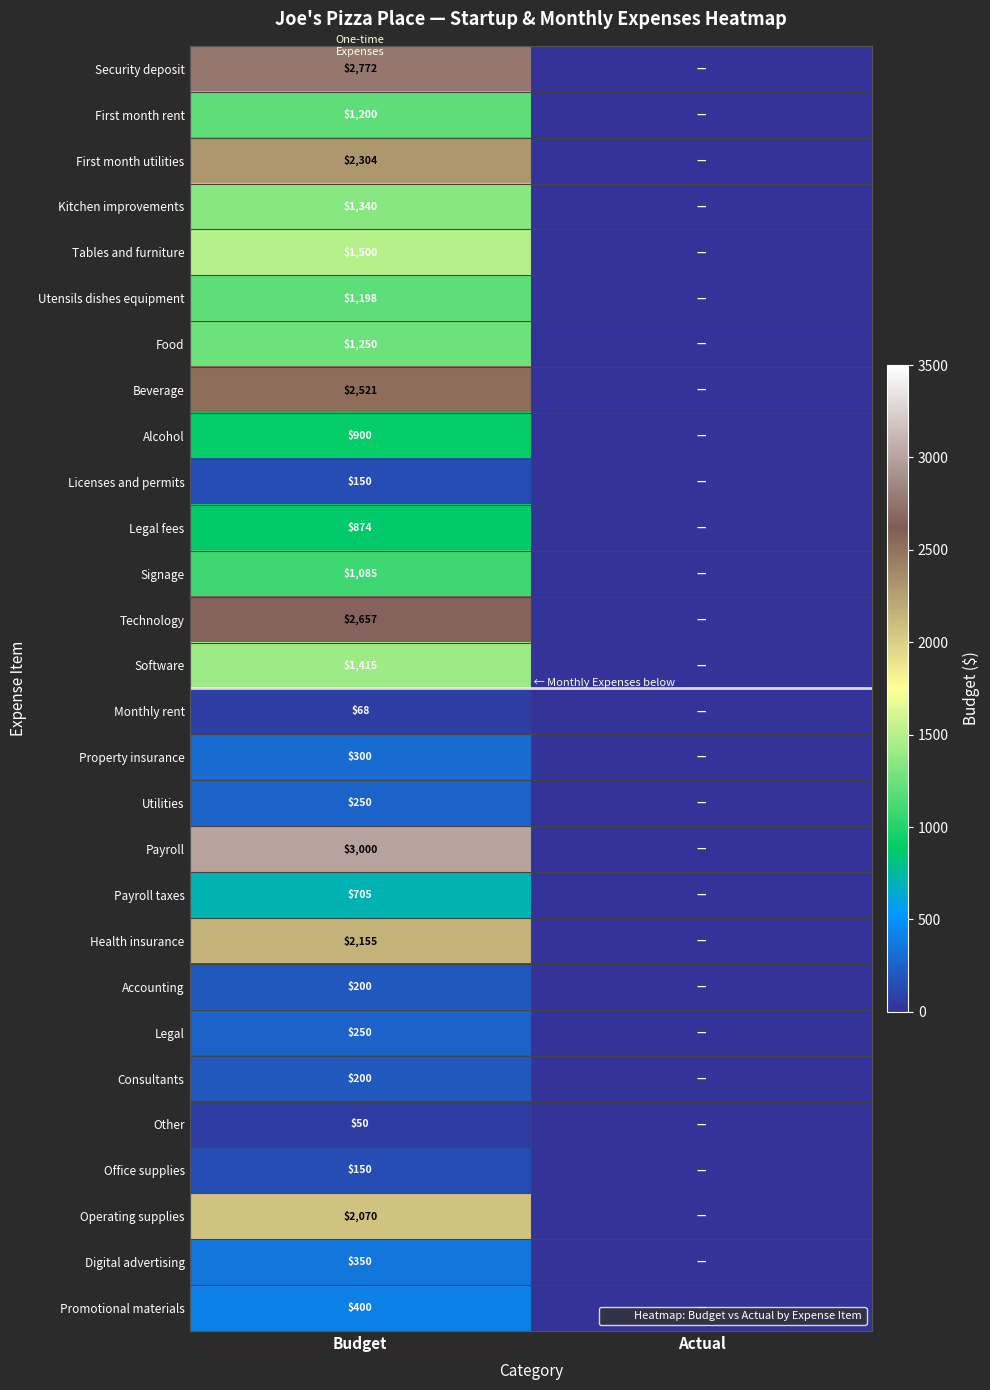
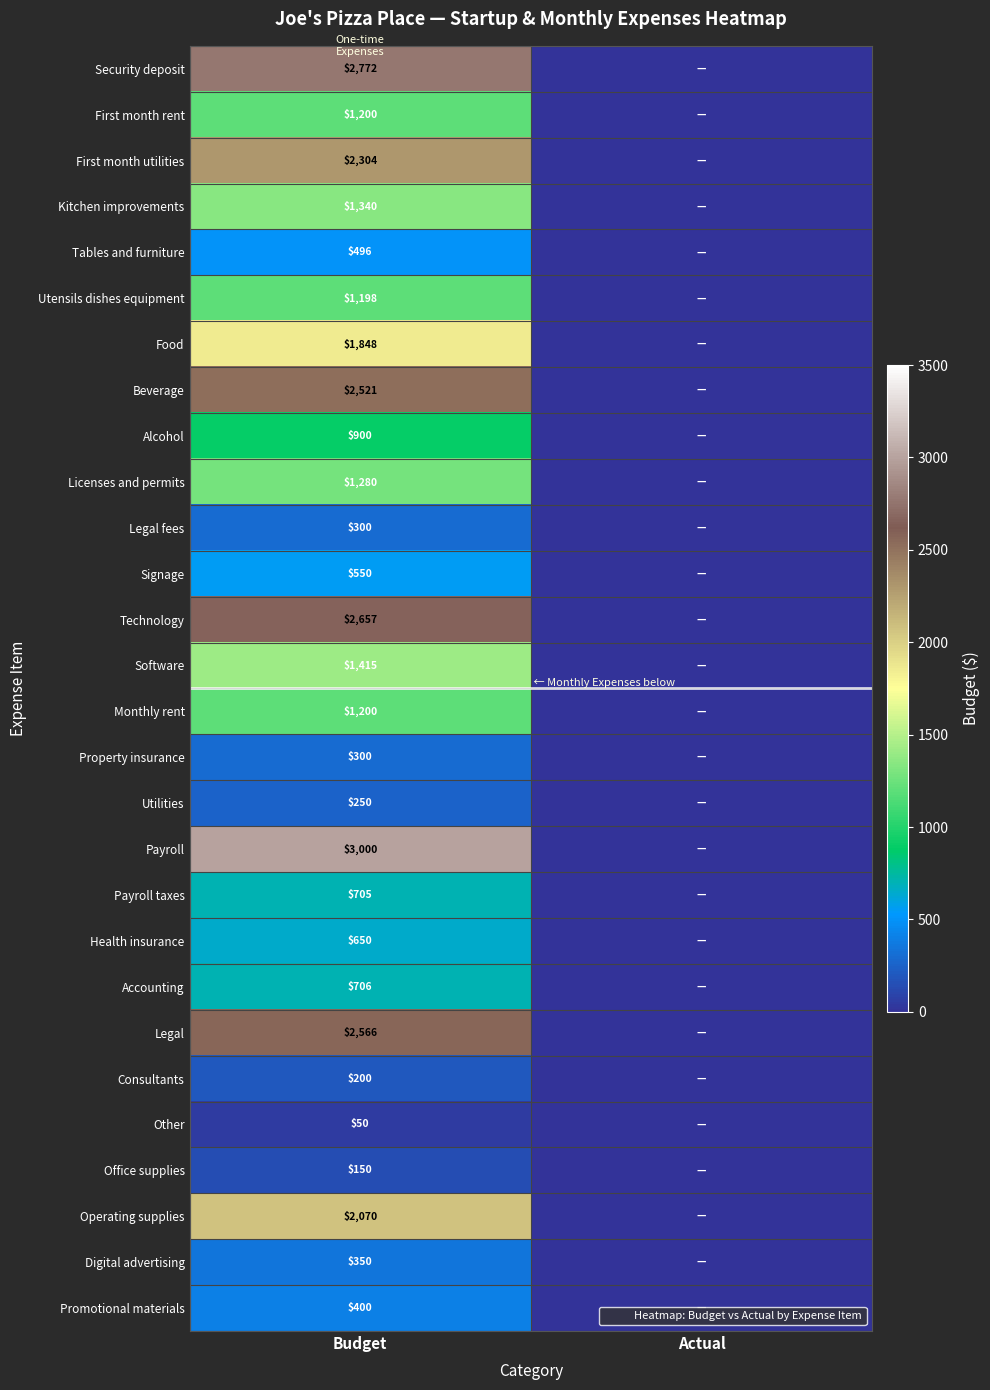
  {
    "First month rent": {
      "Budget": "$1,200"
    },
    "First month utilities": {
      "Budget": "$2,304"
    },
    "Kitchen improvements": {
      "Budget": "$1,340"
    },
    "Tables and furniture": {
-     "Budget": "$1,500"
+     "Budget": "$496"
    },
    "Utensils dishes equipment": {
      "Budget": "$1,198"
    },
    "Food": {
-     "Budget": "$1,250"
+     "Budget": "$1,848"
    },
    "Beverage": {
      "Budget": "$2,521"
    },
    "Alcohol": {
      "Budget": "$900"
    },
    "Licenses and permits": {
-     "Budget": "$150"
+     "Budget": "$1,280"
    },
    "Legal fees": {
-     "Budget": "$874"
+     "Budget": "$300"
    },
    "Signage": {
-     "Budget": "$1,085"
+     "Budget": "$550"
    },
    "Technology": {
      "Budget": "$2,657"
    },
    "Software": {
      "Budget": "$1,415"
    },
    "Monthly rent": {
-     "Budget": "$68"
+     "Budget": "$1,200"
    },
    "Property insurance": {
      "Budget": "$300"
    },
    "Utilities": {
      "Budget": "$250"
    },
    "Payroll": {
      "Budget": "$3,000"
    },
    "Payroll taxes": {
      "Budget": "$705"
    },
    "Health insurance": {
-     "Budget": "$2,155"
+     "Budget": "$650"
    },
    "Accounting": {
-     "Budget": "$200"
+     "Budget": "$706"
    },
    "Legal": {
-     "Budget": "$250"
+     "Budget": "$2,566"
    },
    "Consultants": {
      "Budget": "$200"
    },
    "Other": {
      "Budget": "$50"
    },
    "Office supplies": {
      "Budget": "$150"
    },
    "Operating supplies": {
      "Budget": "$2,070"
    },
    "Digital advertising": {
      "Budget": "$350"
    },
    "Promotional materials": {
      "Budget": "$400"
    }
  }
